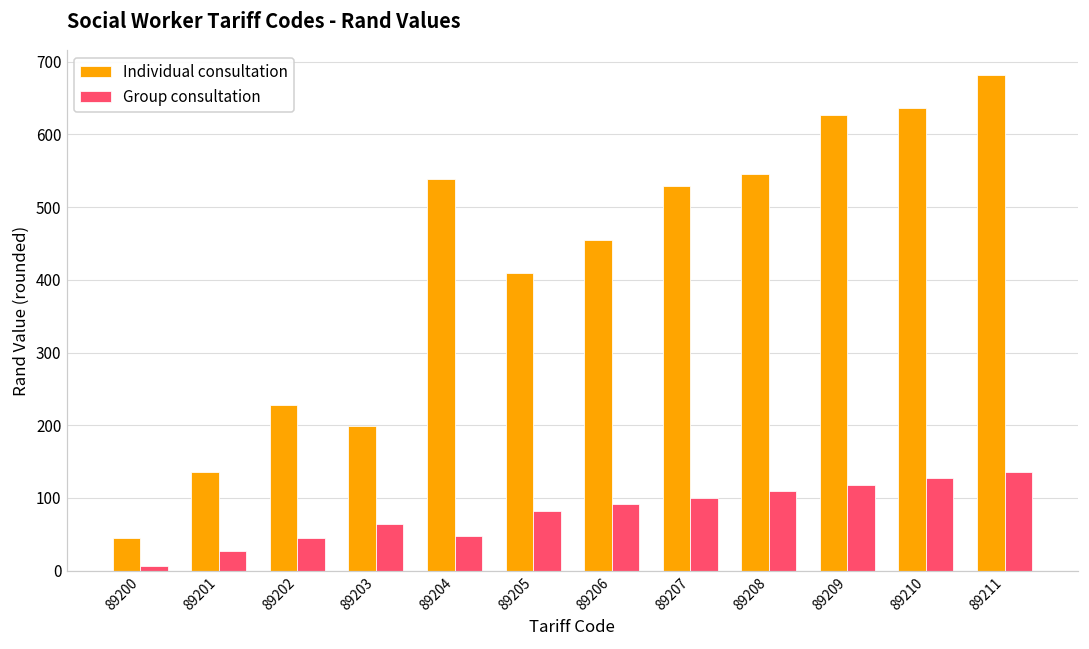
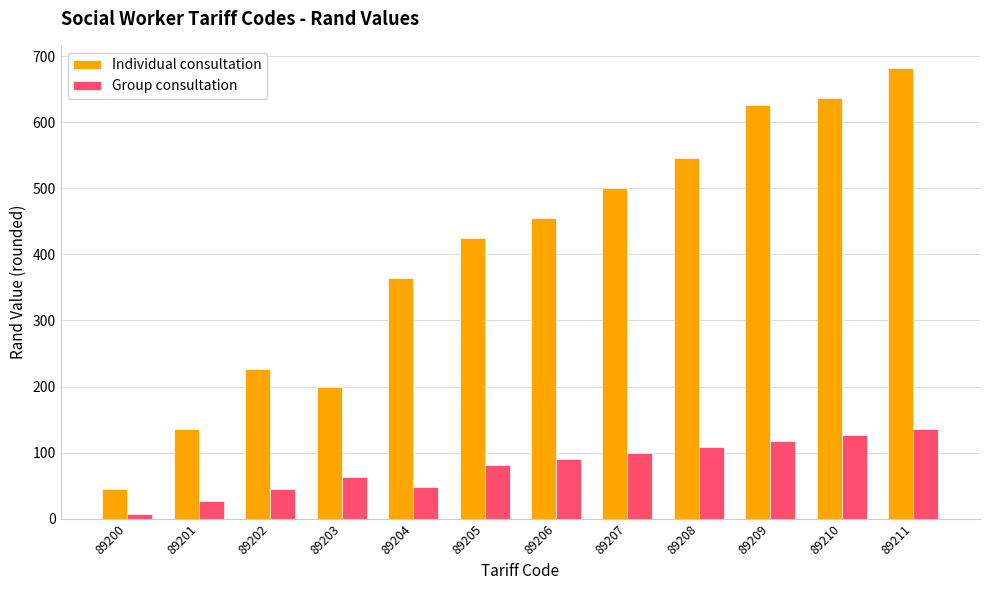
  {
    "Individual consultation": {
      "89200": 50,
      "89201": 140,
      "89202": 230,
      "89203": 200,
-     "89204": 540,
-     "89205": 410,
+     "89204": 360,
+     "89205": 430,
      "89206": 450,
-     "89207": 530,
+     "89207": 500,
      "89208": 550,
      "89209": 630,
      "89210": 640,
      "89211": 680
    },
    "Group consultation": {
      "89200": 10,
      "89201": 30,
      "89202": 50,
      "89203": 60,
      "89204": 50,
      "89205": 80,
      "89206": 90,
      "89207": 100,
      "89208": 110,
      "89209": 120,
      "89210": 130,
      "89211": 140
    }
  }
